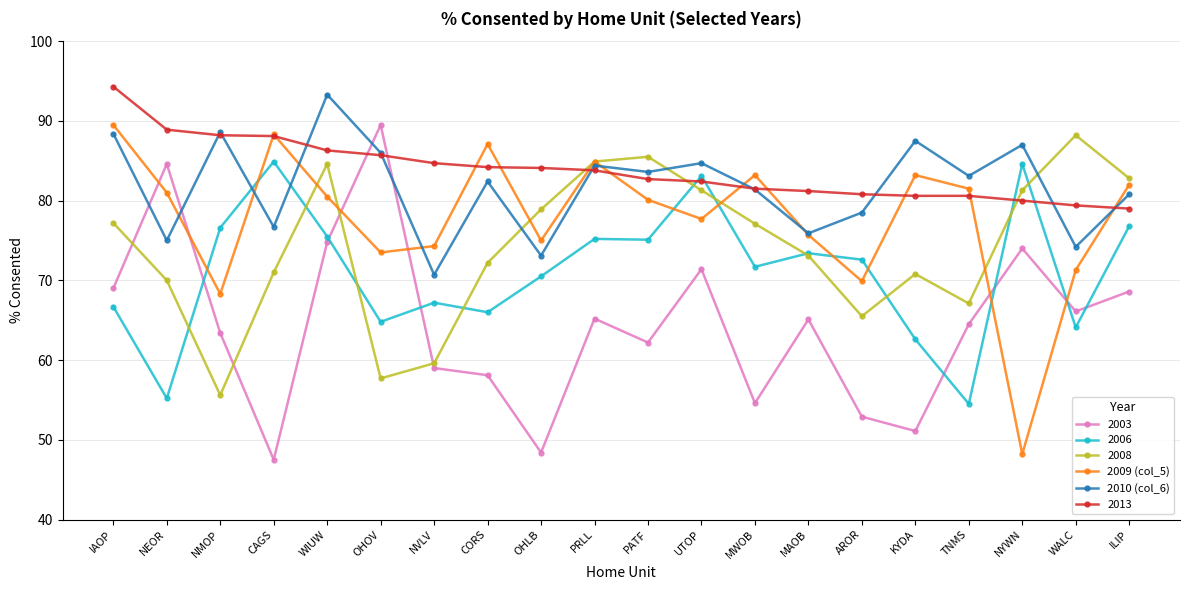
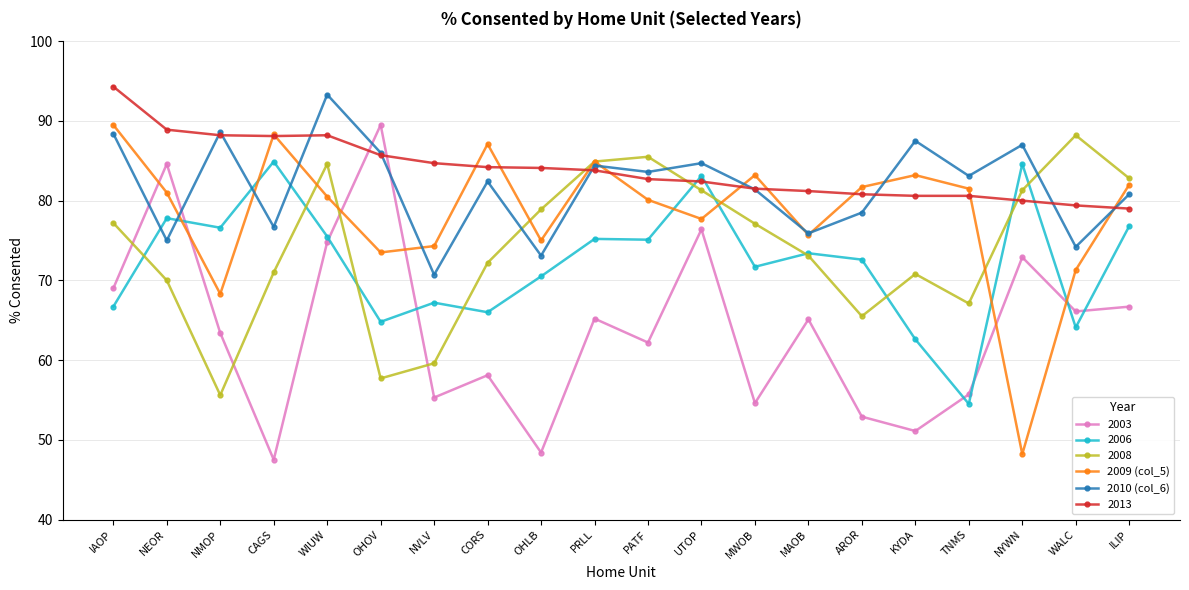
  {
    "2003": {
      "IAOP": 69,
      "NEOR": 85,
      "NMOP": 63,
      "CAGS": 48,
      "WIUW": 75,
      "OHOV": 90,
-     "NVLV": 59,
+     "NVLV": 55,
      "CORS": 58,
      "OHLB": 48,
      "PRLL": 65,
      "PATF": 62,
-     "UTOP": 71,
+     "UTOP": 76,
      "MWOB": 55,
      "MAOB": 65,
      "AROR": 53,
      "KYDA": 51,
-     "TNMS": 65,
-     "NYWN": 74,
+     "TNMS": 56,
+     "NYWN": 73,
      "WALC": 66,
-     "ILIP": 69
+     "ILIP": 67
    },
    "2006": {
      "IAOP": 67,
-     "NEOR": 55,
+     "NEOR": 78,
      "NMOP": 77,
      "CAGS": 85,
      "WIUW": 76,
      "OHOV": 65,
      "NVLV": 67,
      "CORS": 66,
      "OHLB": 71,
      "PRLL": 75,
      "PATF": 75,
      "UTOP": 83,
      "MWOB": 72,
      "AROR": 73,
      "KYDA": 63,
      "TNMS": 55,
      "NYWN": 85,
      "WALC": 64,
      "ILIP": 77
    },
    "2008": {
      "IAOP": 77,
      "NEOR": 70,
      "NMOP": 56,
      "CAGS": 71,
      "WIUW": 85,
      "OHOV": 58,
      "NVLV": 60,
      "CORS": 72,
      "OHLB": 79,
      "PATF": 86,
      "UTOP": 81,
      "MWOB": 77,
      "AROR": 66,
      "KYDA": 71,
      "TNMS": 67,
      "NYWN": 81,
      "WALC": 88,
      "ILIP": 83
    },
    "2009 (col_5)": {
      "IAOP": 90,
      "NEOR": 81,
      "NMOP": 68,
      "WIUW": 81,
      "OHOV": 74,
      "NVLV": 74,
      "CORS": 87,
      "OHLB": 75,
      "PATF": 80,
      "UTOP": 78,
      "MWOB": 83,
-     "AROR": 70,
+     "AROR": 82,
      "KYDA": 83,
      "TNMS": 82,
      "NYWN": 48,
      "WALC": 71,
      "ILIP": 82
    },
    "2010 (col_6)": {
      "IAOP": 88,
      "NEOR": 75,
      "NMOP": 89,
      "CAGS": 77,
      "WIUW": 93,
      "NVLV": 71,
      "CORS": 82,
      "OHLB": 73,
      "PRLL": 84,
      "PATF": 84,
      "UTOP": 85,
      "AROR": 79,
      "KYDA": 88,
      "TNMS": 83,
      "NYWN": 87,
      "WALC": 74,
      "ILIP": 81
    },
    "2013": {
      "IAOP": 94,
      "NEOR": 89,
      "NMOP": 88,
-     "WIUW": 86,
+     "WIUW": 88,
      "NVLV": 85,
      "CORS": 84,
      "OHLB": 84,
      "PRLL": 84,
      "PATF": 83,
      "UTOP": 82,
      "MAOB": 81,
      "AROR": 81,
      "KYDA": 81,
      "TNMS": 81,
      "NYWN": 80,
      "WALC": 79,
      "ILIP": 79
    }
  }
